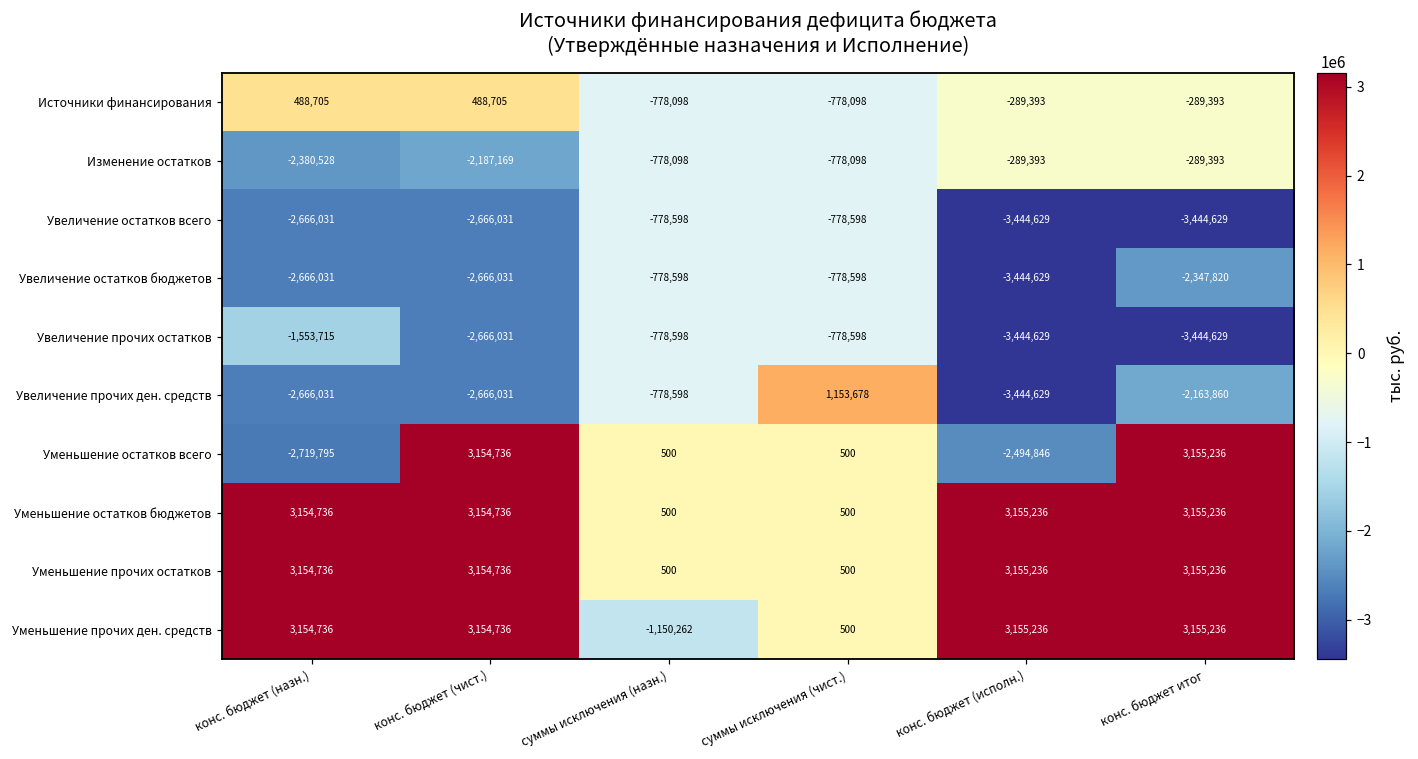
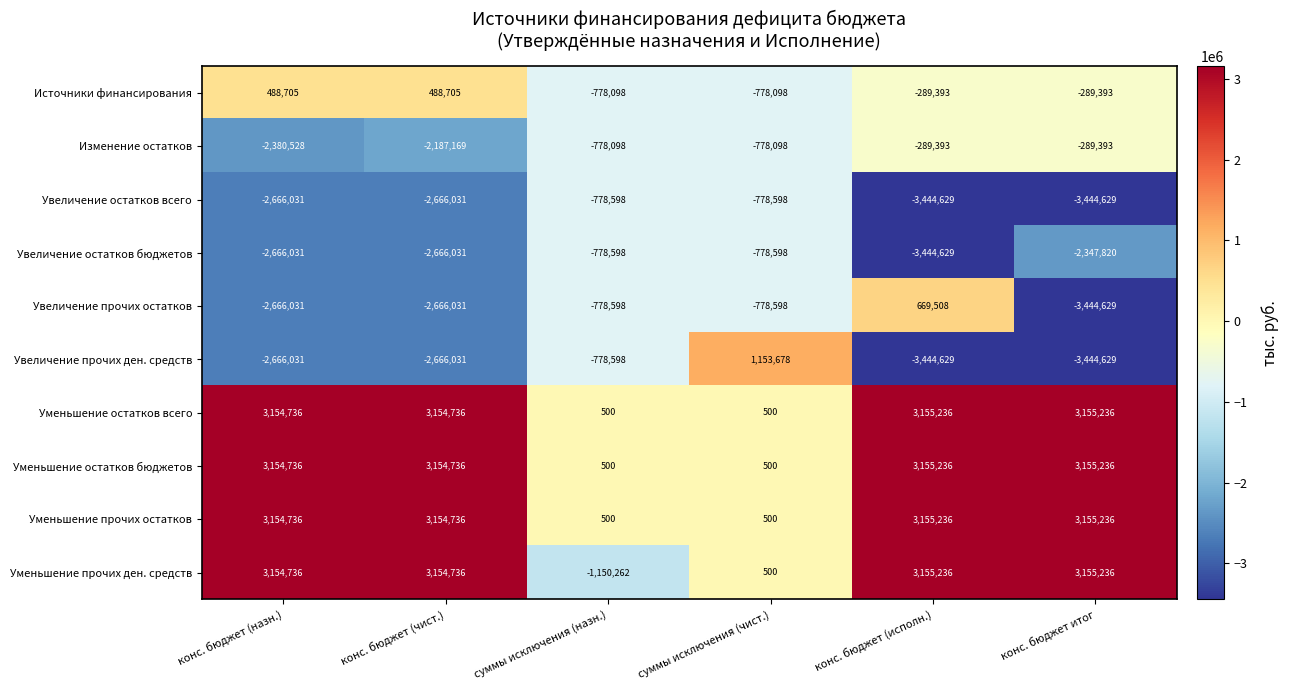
  {
    "Источники финансирования": {
      "конс. бюджет (назн.)": "488,705",
      "конс. бюджет (чист.)": "488,705",
      "суммы исключения (назн.)": "-778,098",
      "суммы исключения (чист.)": "-778,098",
      "конс. бюджет (исполн.)": "-289,393",
      "конс. бюджет итог": "-289,393"
    },
    "Изменение остатков": {
      "конс. бюджет (назн.)": "-2,380,528",
      "конс. бюджет (чист.)": "-2,187,169",
      "суммы исключения (назн.)": "-778,098",
      "суммы исключения (чист.)": "-778,098",
      "конс. бюджет (исполн.)": "-289,393",
      "конс. бюджет итог": "-289,393"
    },
    "Увеличение остатков всего": {
      "конс. бюджет (назн.)": "-2,666,031",
      "конс. бюджет (чист.)": "-2,666,031",
      "суммы исключения (назн.)": "-778,598",
      "суммы исключения (чист.)": "-778,598",
      "конс. бюджет (исполн.)": "-3,444,629",
      "конс. бюджет итог": "-3,444,629"
    },
    "Увеличение остатков бюджетов": {
      "конс. бюджет (назн.)": "-2,666,031",
      "конс. бюджет (чист.)": "-2,666,031",
      "суммы исключения (назн.)": "-778,598",
      "суммы исключения (чист.)": "-778,598",
      "конс. бюджет (исполн.)": "-3,444,629",
      "конс. бюджет итог": "-2,347,820"
    },
    "Увеличение прочих остатков": {
-     "конс. бюджет (назн.)": "-1,553,715",
+     "конс. бюджет (назн.)": "-2,666,031",
      "конс. бюджет (чист.)": "-2,666,031",
      "суммы исключения (назн.)": "-778,598",
      "суммы исключения (чист.)": "-778,598",
-     "конс. бюджет (исполн.)": "-3,444,629",
+     "конс. бюджет (исполн.)": "669,508",
      "конс. бюджет итог": "-3,444,629"
    },
    "Увеличение прочих ден. средств": {
      "конс. бюджет (назн.)": "-2,666,031",
      "конс. бюджет (чист.)": "-2,666,031",
      "суммы исключения (назн.)": "-778,598",
      "суммы исключения (чист.)": "1,153,678",
      "конс. бюджет (исполн.)": "-3,444,629",
-     "конс. бюджет итог": "-2,163,860"
+     "конс. бюджет итог": "-3,444,629"
    },
    "Уменьшение остатков всего": {
-     "конс. бюджет (назн.)": "-2,719,795",
+     "конс. бюджет (назн.)": "3,154,736",
      "конс. бюджет (чист.)": "3,154,736",
      "суммы исключения (назн.)": "500",
      "суммы исключения (чист.)": "500",
-     "конс. бюджет (исполн.)": "-2,494,846",
+     "конс. бюджет (исполн.)": "3,155,236",
      "конс. бюджет итог": "3,155,236"
    },
    "Уменьшение остатков бюджетов": {
      "конс. бюджет (назн.)": "3,154,736",
      "конс. бюджет (чист.)": "3,154,736",
      "суммы исключения (назн.)": "500",
      "суммы исключения (чист.)": "500",
      "конс. бюджет (исполн.)": "3,155,236",
      "конс. бюджет итог": "3,155,236"
    },
    "Уменьшение прочих остатков": {
      "конс. бюджет (назн.)": "3,154,736",
      "конс. бюджет (чист.)": "3,154,736",
      "суммы исключения (назн.)": "500",
      "суммы исключения (чист.)": "500",
      "конс. бюджет (исполн.)": "3,155,236",
      "конс. бюджет итог": "3,155,236"
    },
    "Уменьшение прочих ден. средств": {
      "конс. бюджет (назн.)": "3,154,736",
      "конс. бюджет (чист.)": "3,154,736",
      "суммы исключения (назн.)": "-1,150,262",
      "суммы исключения (чист.)": "500",
      "конс. бюджет (исполн.)": "3,155,236",
      "конс. бюджет итог": "3,155,236"
    }
  }
